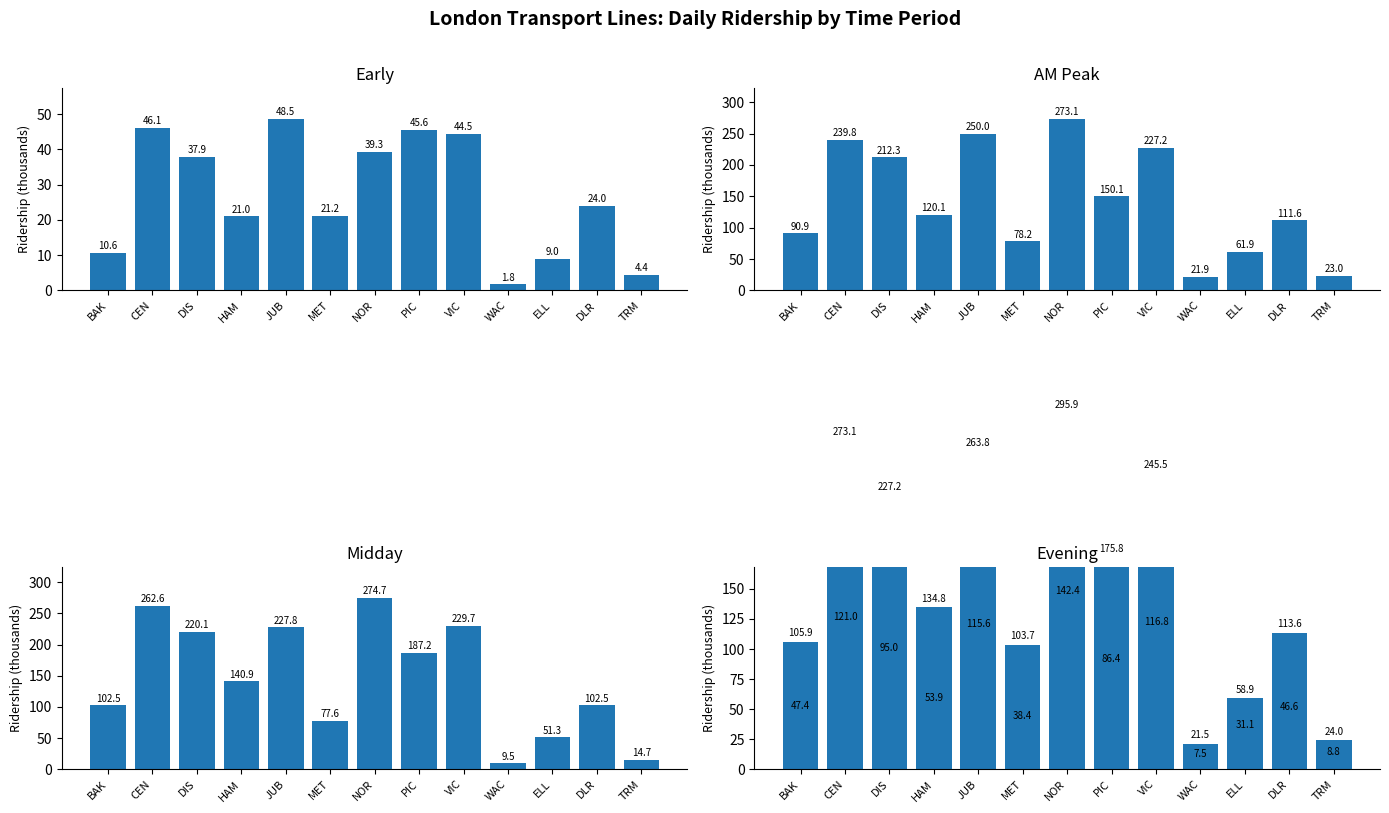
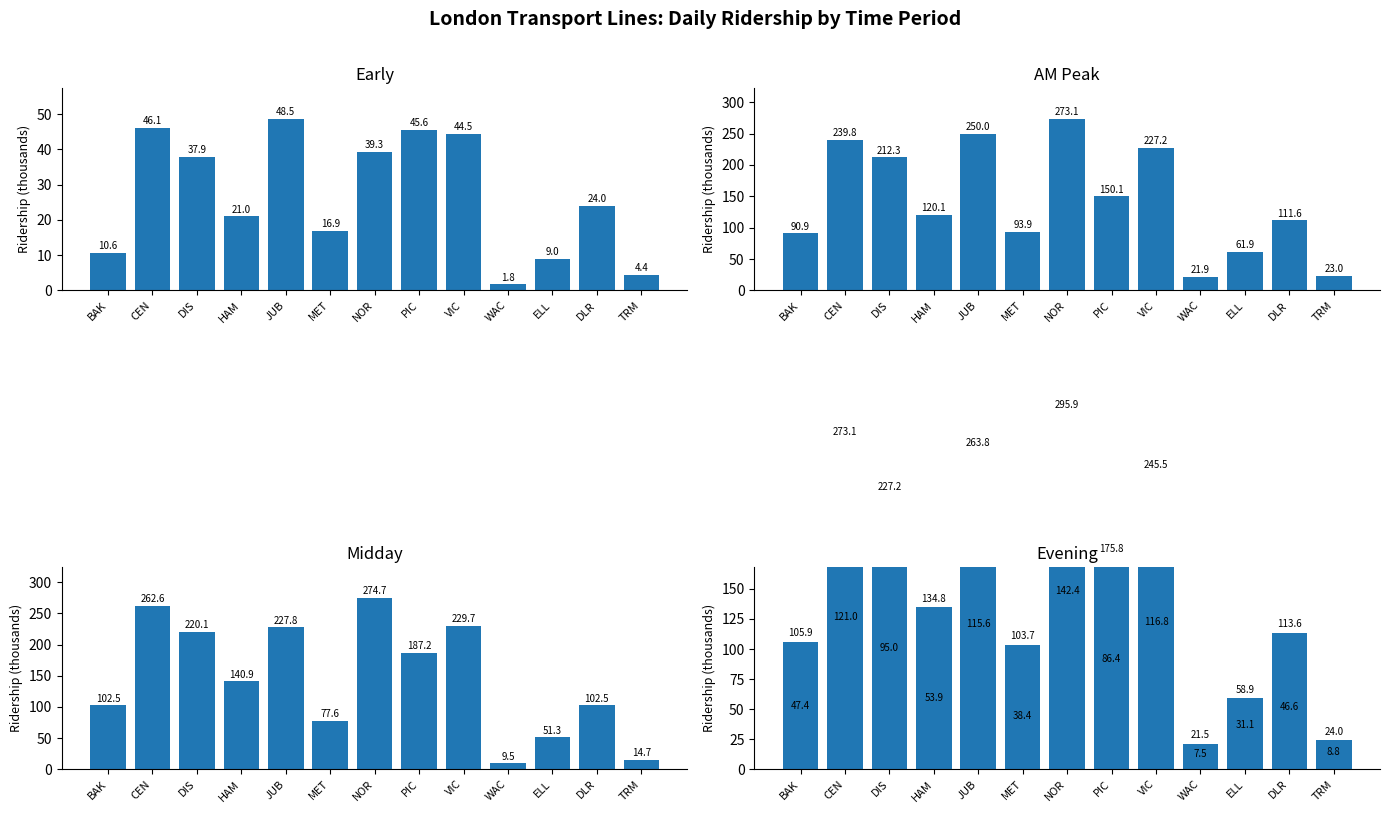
  {
    "Early": {
      "BAK": 10.6,
      "CEN": 46.1,
      "DIS": 37.9,
      "HAM": 21.0,
      "JUB": 48.5,
-     "MET": 21.2,
+     "MET": 16.9,
      "NOR": 39.3,
      "PIC": 45.6,
      "VIC": 44.5,
      "WAC": 1.8,
      "ELL": 9.0,
      "DLR": 24.0,
      "TRM": 4.4
    },
    "AM Peak": {
      "BAK": 90.9,
      "CEN": 239.8,
      "DIS": 212.3,
      "HAM": 120.1,
      "JUB": 250.0,
-     "MET": 78.2,
+     "MET": 93.9,
      "NOR": 273.1,
      "PIC": 150.1,
      "VIC": 227.2,
      "WAC": 21.9,
      "ELL": 61.9,
      "DLR": 111.6,
      "TRM": 23.0
    },
    "Midday": {
      "BAK": 102.5,
      "CEN": 262.6,
      "DIS": 220.1,
      "HAM": 140.9,
      "JUB": 227.8,
      "MET": 77.6,
      "NOR": 274.7,
      "PIC": 187.2,
      "VIC": 229.7,
      "WAC": 9.5,
      "ELL": 51.3,
      "DLR": 102.5,
      "TRM": 14.7
    }
  }
